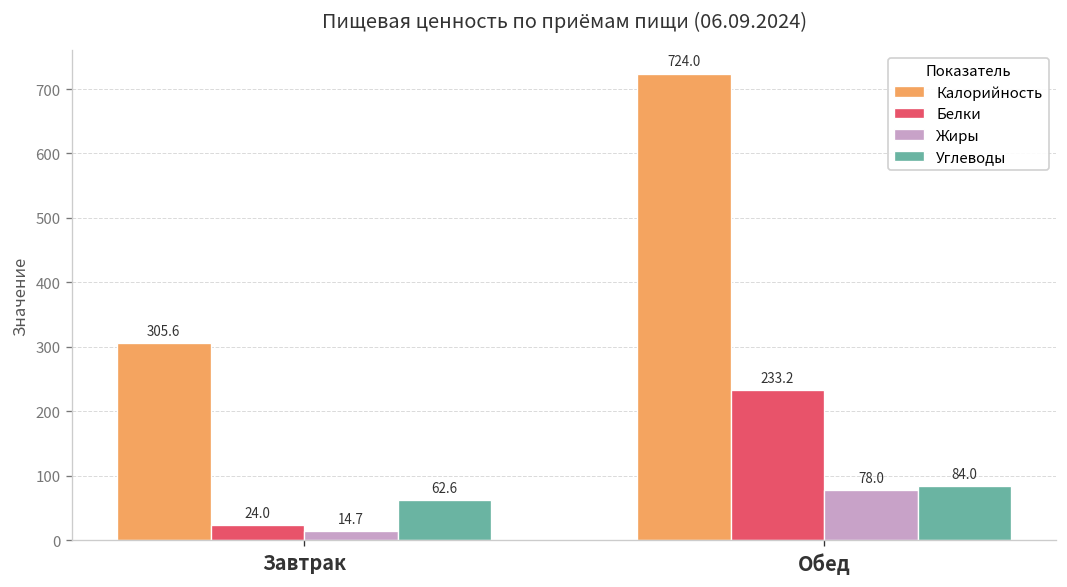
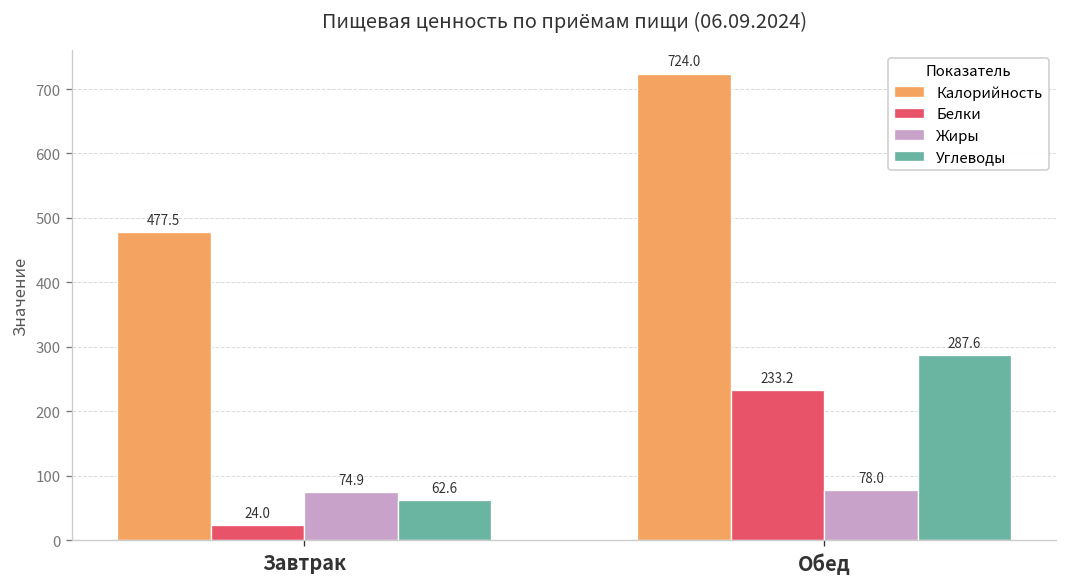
  {
    "Калорийность": {
-     "Завтрак": 305.6,
+     "Завтрак": 477.5,
      "Обед": 724.0
    },
    "Белки": {
      "Завтрак": 24.0,
      "Обед": 233.2
    },
    "Жиры": {
-     "Завтрак": 14.7,
+     "Завтрак": 74.9,
      "Обед": 78.0
    },
    "Углеводы": {
      "Завтрак": 62.6,
-     "Обед": 84.0
+     "Обед": 287.6
    }
  }
